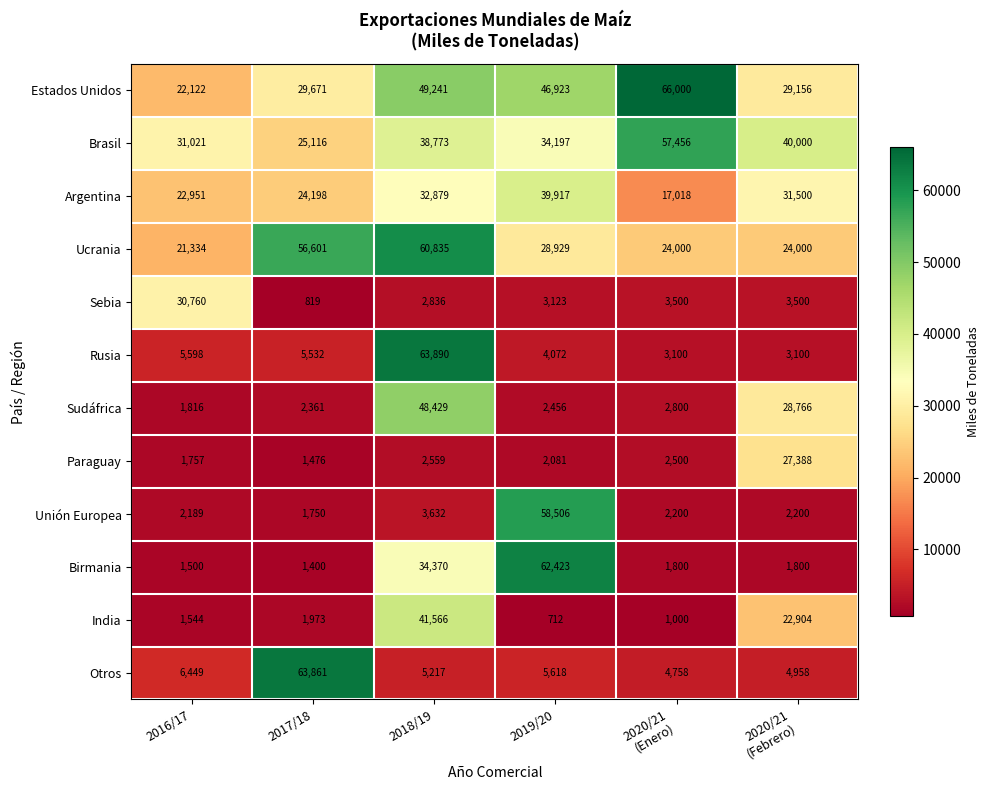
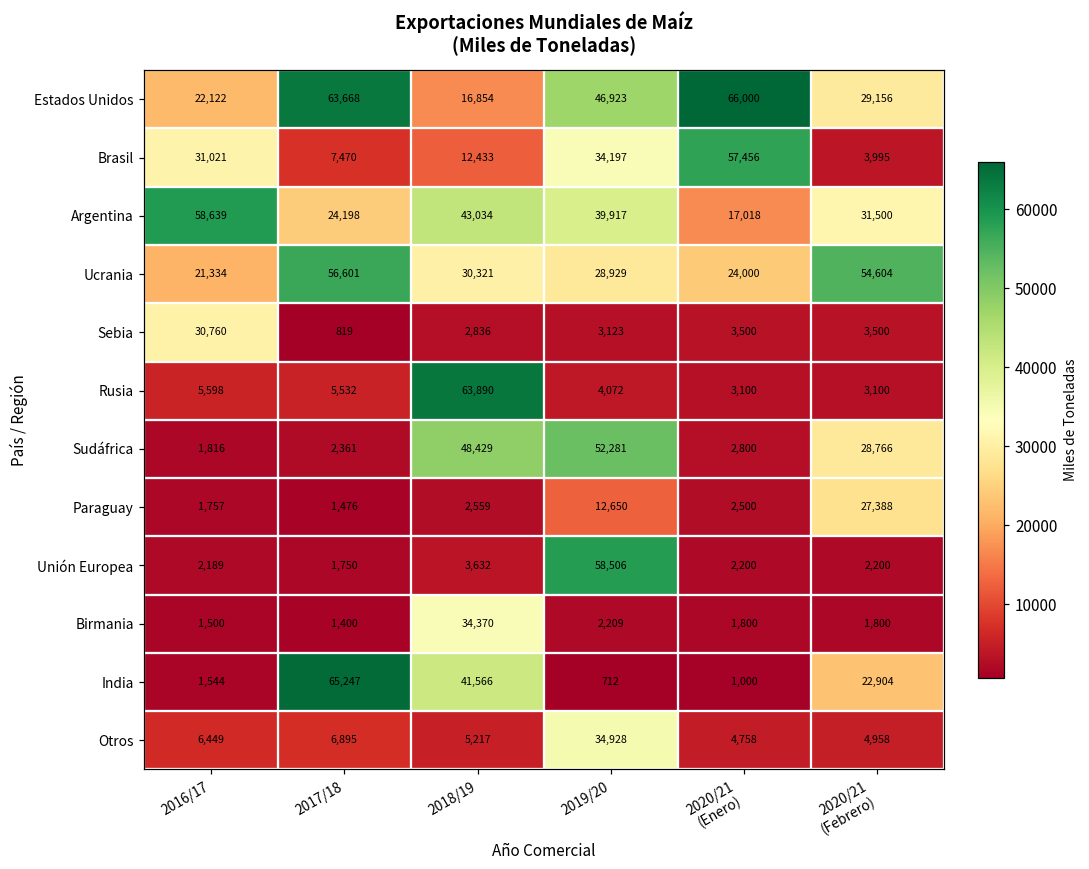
  {
    "Estados Unidos": {
      "2016/17": "22,122",
-     "2017/18": "29,671",
-     "2018/19": "49,241",
+     "2017/18": "63,668",
+     "2018/19": "16,854",
      "2019/20": "46,923",
      "2020/21 (Enero)": "66,000",
      "2020/21 (Febrero)": "29,156"
    },
    "Brasil": {
      "2016/17": "31,021",
-     "2017/18": "25,116",
-     "2018/19": "38,773",
+     "2017/18": "7,470",
+     "2018/19": "12,433",
      "2019/20": "34,197",
      "2020/21 (Enero)": "57,456",
-     "2020/21 (Febrero)": "40,000"
+     "2020/21 (Febrero)": "3,995"
    },
    "Argentina": {
-     "2016/17": "22,951",
+     "2016/17": "58,639",
      "2017/18": "24,198",
-     "2018/19": "32,879",
+     "2018/19": "43,034",
      "2019/20": "39,917",
      "2020/21 (Enero)": "17,018",
      "2020/21 (Febrero)": "31,500"
    },
    "Ucrania": {
      "2016/17": "21,334",
      "2017/18": "56,601",
-     "2018/19": "60,835",
+     "2018/19": "30,321",
      "2019/20": "28,929",
      "2020/21 (Enero)": "24,000",
-     "2020/21 (Febrero)": "24,000"
+     "2020/21 (Febrero)": "54,604"
    },
    "Sebia": {
      "2016/17": "30,760",
      "2017/18": "819",
      "2018/19": "2,836",
      "2019/20": "3,123",
      "2020/21 (Enero)": "3,500",
      "2020/21 (Febrero)": "3,500"
    },
    "Rusia": {
      "2016/17": "5,598",
      "2017/18": "5,532",
      "2018/19": "63,890",
      "2019/20": "4,072",
      "2020/21 (Enero)": "3,100",
      "2020/21 (Febrero)": "3,100"
    },
    "Sudáfrica": {
      "2016/17": "1,816",
      "2017/18": "2,361",
      "2018/19": "48,429",
-     "2019/20": "2,456",
+     "2019/20": "52,281",
      "2020/21 (Enero)": "2,800",
      "2020/21 (Febrero)": "28,766"
    },
    "Paraguay": {
      "2016/17": "1,757",
      "2017/18": "1,476",
      "2018/19": "2,559",
-     "2019/20": "2,081",
+     "2019/20": "12,650",
      "2020/21 (Enero)": "2,500",
      "2020/21 (Febrero)": "27,388"
    },
    "Unión Europea": {
      "2016/17": "2,189",
      "2017/18": "1,750",
      "2018/19": "3,632",
      "2019/20": "58,506",
      "2020/21 (Enero)": "2,200",
      "2020/21 (Febrero)": "2,200"
    },
    "Birmania": {
      "2016/17": "1,500",
      "2017/18": "1,400",
      "2018/19": "34,370",
-     "2019/20": "62,423",
+     "2019/20": "2,209",
      "2020/21 (Enero)": "1,800",
      "2020/21 (Febrero)": "1,800"
    },
    "India": {
      "2016/17": "1,544",
-     "2017/18": "1,973",
+     "2017/18": "65,247",
      "2018/19": "41,566",
      "2019/20": "712",
      "2020/21 (Enero)": "1,000",
      "2020/21 (Febrero)": "22,904"
    },
    "Otros": {
      "2016/17": "6,449",
-     "2017/18": "63,861",
+     "2017/18": "6,895",
      "2018/19": "5,217",
-     "2019/20": "5,618",
+     "2019/20": "34,928",
      "2020/21 (Enero)": "4,758",
      "2020/21 (Febrero)": "4,958"
    }
  }
